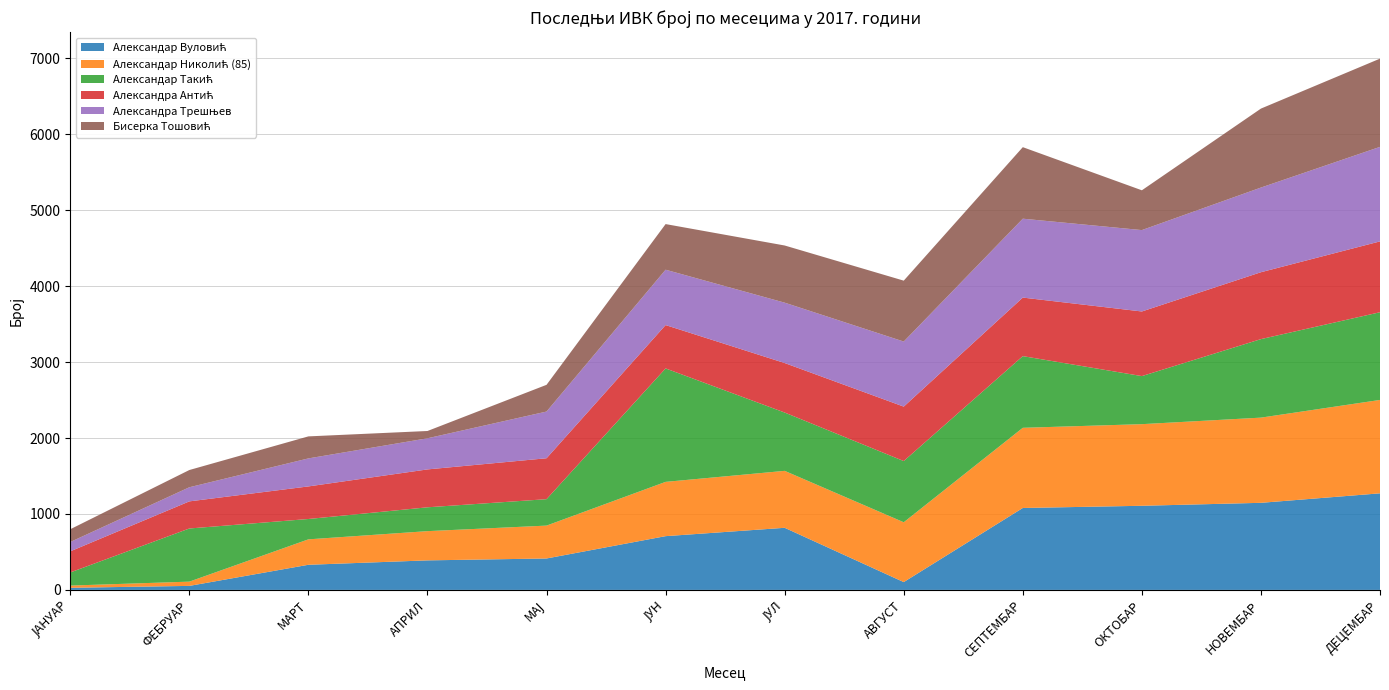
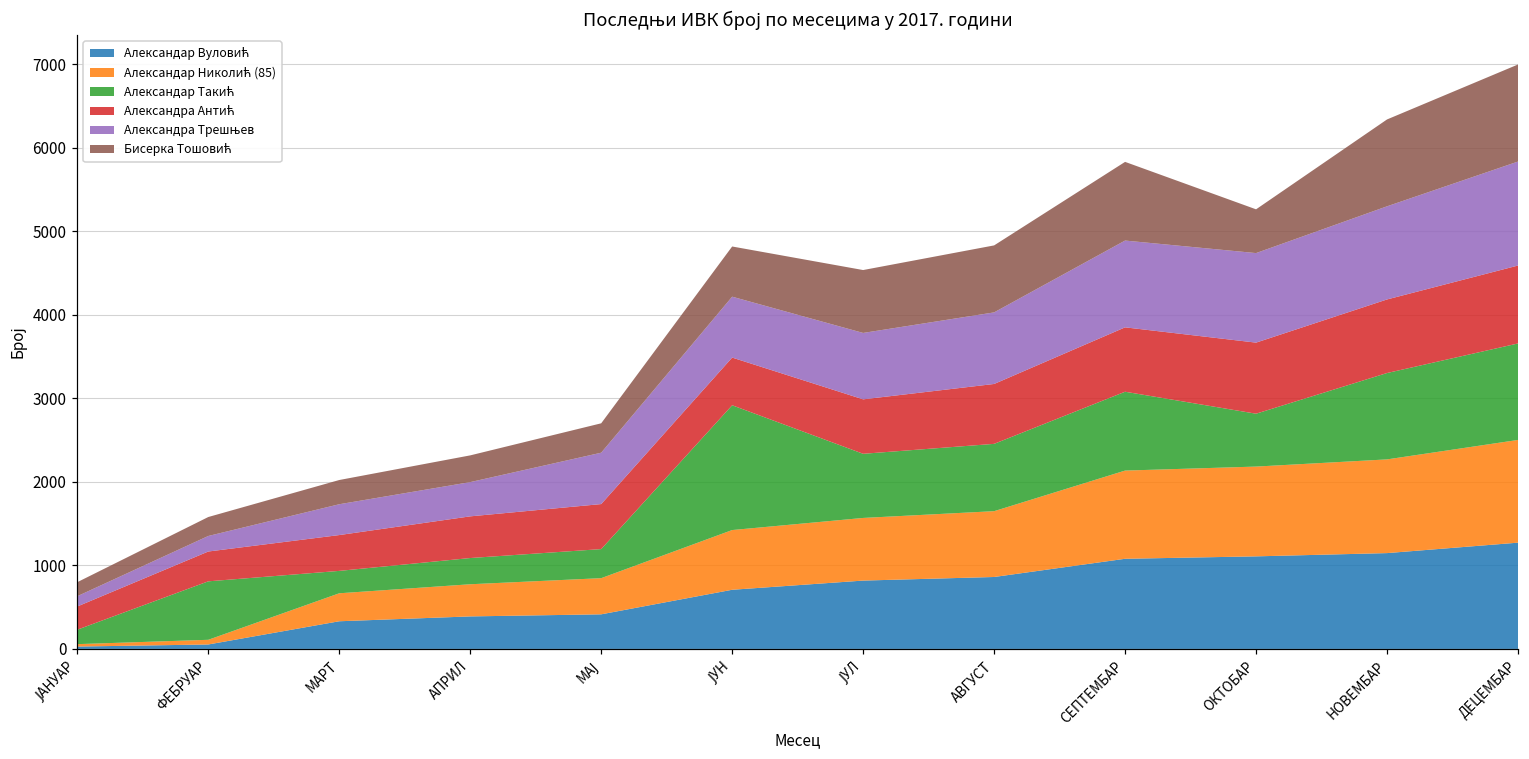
  {
    "Александар Вуловић": {
      "ФЕБРУАР": 100,
      "МАРТ": 300,
      "АПРИЛ": 400,
      "МАЈ": 400,
      "ЈУН": 700,
      "ЈУЛ": 800,
-     "АВГУСТ": 100,
+     "АВГУСТ": 900,
      "СЕПТЕМБАР": 1100,
      "ОКТОБАР": 1100,
      "НОВЕМБАР": 1100,
      "ДЕЦЕМБАР": 1300
    },
    "Александар Николић (85)": {
      "ФЕБРУАР": 100,
      "МАРТ": 300,
      "АПРИЛ": 400,
      "МАЈ": 400,
      "ЈУН": 700,
      "ЈУЛ": 800,
      "АВГУСТ": 800,
      "СЕПТЕМБАР": 1100,
      "ОКТОБАР": 1100,
      "НОВЕМБАР": 1100,
      "ДЕЦЕМБАР": 1200
    },
    "Александар Такић": {
      "ЈАНУАР": 200,
      "ФЕБРУАР": 700,
      "МАРТ": 300,
      "АПРИЛ": 300,
      "МАЈ": 300,
      "ЈУН": 1500,
      "ЈУЛ": 800,
      "АВГУСТ": 800,
      "СЕПТЕМБАР": 900,
      "ОКТОБАР": 600,
      "НОВЕМБАР": 1000,
      "ДЕЦЕМБАР": 1200
    },
    "Александра Антић": {
      "ЈАНУАР": 300,
      "ФЕБРУАР": 400,
      "МАРТ": 400,
      "АПРИЛ": 500,
      "МАЈ": 500,
      "ЈУН": 600,
      "ЈУЛ": 700,
      "АВГУСТ": 700,
      "СЕПТЕМБАР": 800,
      "ОКТОБАР": 900,
      "НОВЕМБАР": 900,
      "ДЕЦЕМБАР": 900
    },
    "Александра Трешњев": {
      "ЈАНУАР": 100,
      "ФЕБРУАР": 200,
      "МАРТ": 400,
      "АПРИЛ": 400,
      "МАЈ": 600,
      "ЈУН": 700,
      "ЈУЛ": 800,
      "АВГУСТ": 900,
      "СЕПТЕМБАР": 1000,
      "ОКТОБАР": 1100,
      "НОВЕМБАР": 1100,
      "ДЕЦЕМБАР": 1200
    },
    "Бисерка Тошовић": {
      "ЈАНУАР": 200,
      "ФЕБРУАР": 200,
      "МАРТ": 300,
-     "АПРИЛ": 100,
+     "АПРИЛ": 300,
      "МАЈ": 400,
      "ЈУН": 600,
      "ЈУЛ": 800,
      "АВГУСТ": 800,
      "СЕПТЕМБАР": 900,
      "ОКТОБАР": 500,
      "НОВЕМБАР": 1000,
      "ДЕЦЕМБАР": 1200
    }
  }
